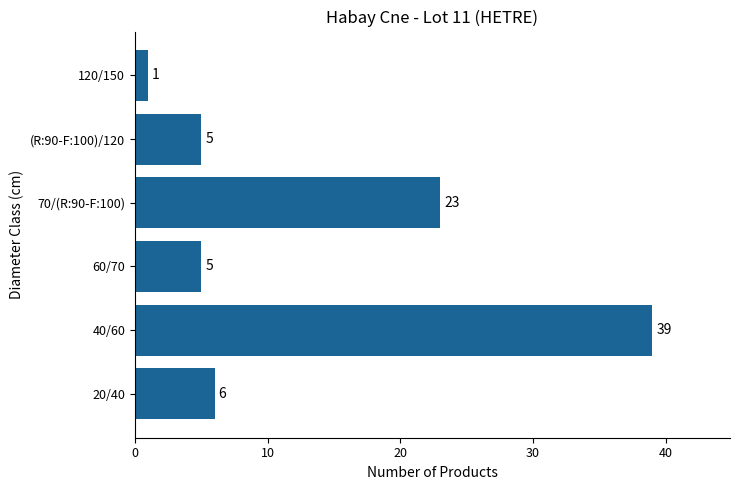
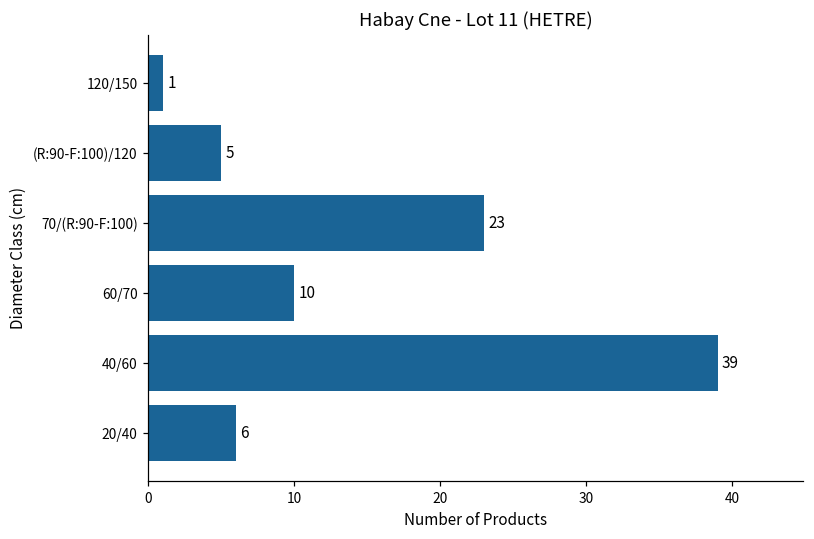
  {
    "120/150": 1,
    "(R:90-F:100)/120": 5,
    "70/(R:90-F:100)": 23,
-   "60/70": 5,
+   "60/70": 10,
    "40/60": 39,
    "20/40": 6
  }
